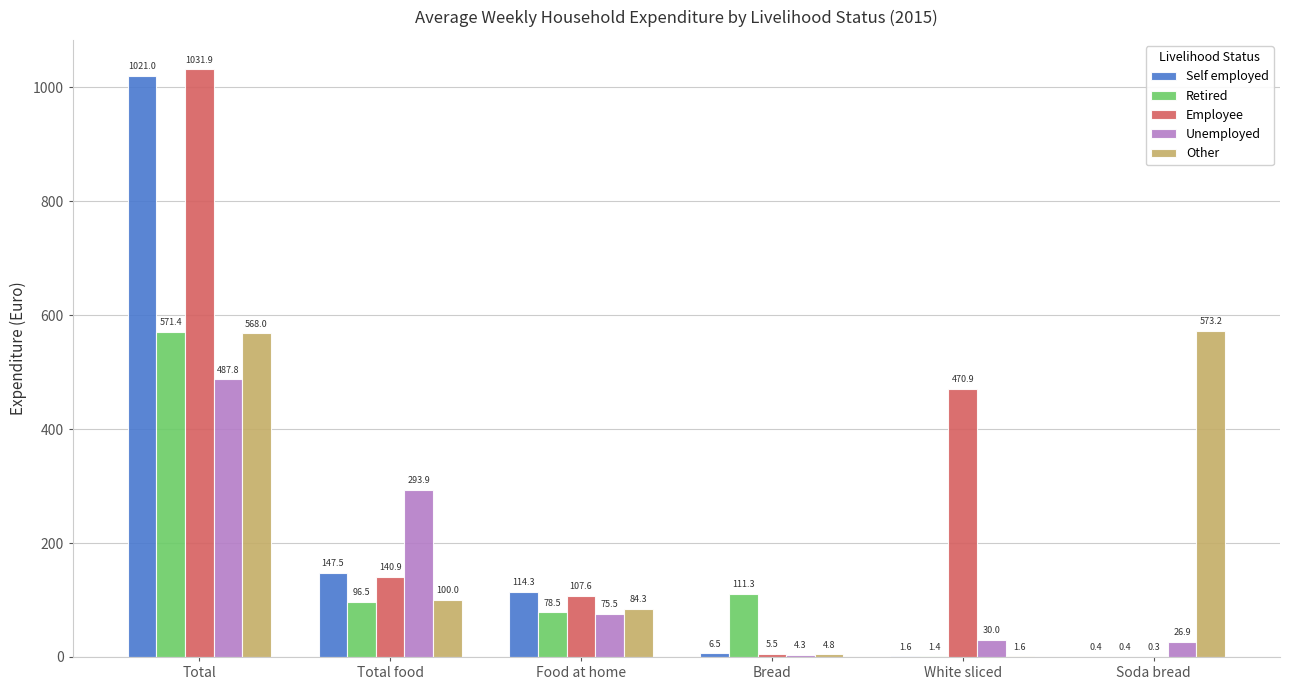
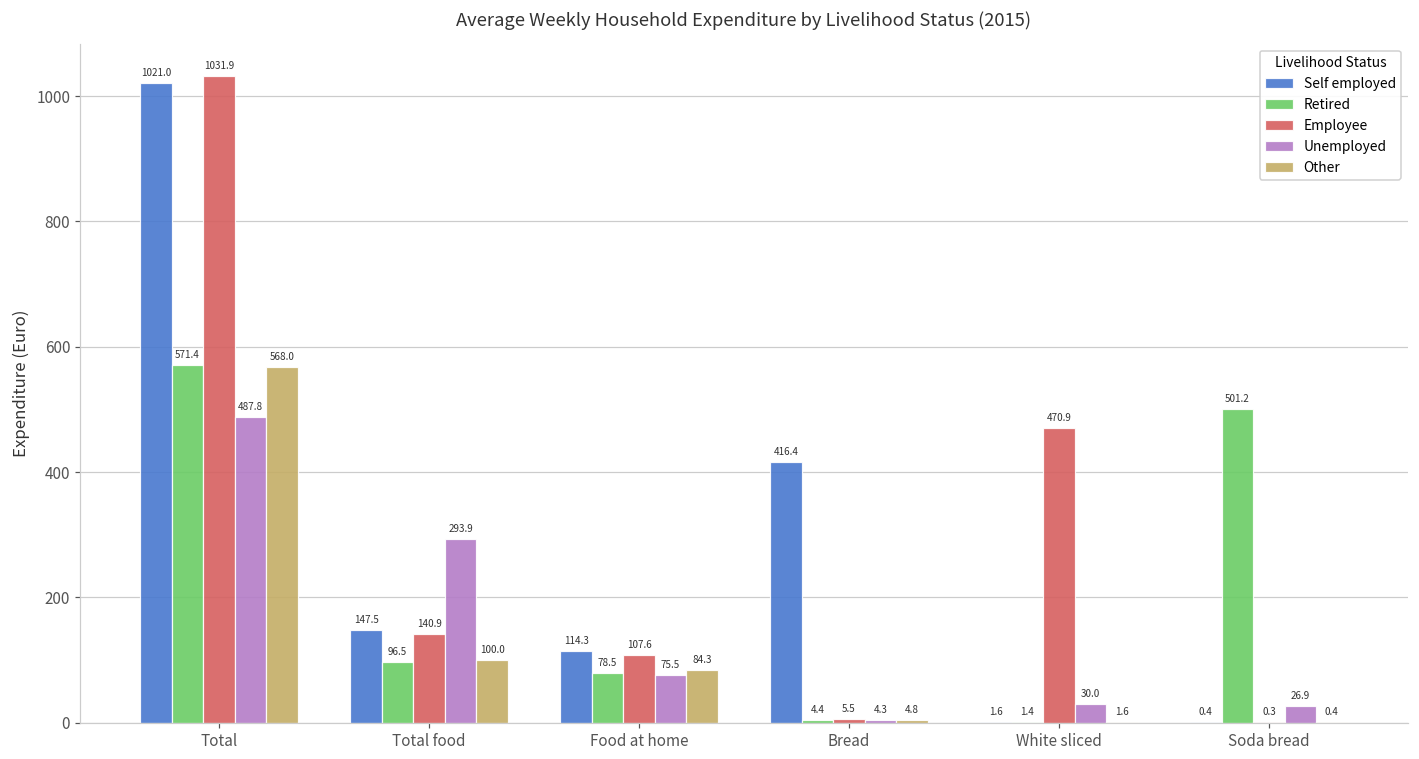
  {
    "Self employed": {
      "Total": 1021.0,
      "Total food": 147.5,
      "Food at home": 114.3,
-     "Bread": 6.5,
+     "Bread": 416.4,
      "White sliced": 1.6,
      "Soda bread": 0.4
    },
    "Retired": {
      "Total": 571.4,
      "Total food": 96.5,
      "Food at home": 78.5,
-     "Bread": 111.3,
+     "Bread": 4.4,
      "White sliced": 1.4,
-     "Soda bread": 0.4
+     "Soda bread": 501.2
    },
    "Employee": {
      "Total": 1031.9,
      "Total food": 140.9,
      "Food at home": 107.6,
      "Bread": 5.5,
      "White sliced": 470.9,
      "Soda bread": 0.3
    },
    "Unemployed": {
      "Total": 487.8,
      "Total food": 293.9,
      "Food at home": 75.5,
      "Bread": 4.3,
      "White sliced": 30.0,
      "Soda bread": 26.9
    },
    "Other": {
      "Total": 568.0,
      "Total food": 100.0,
      "Food at home": 84.3,
      "Bread": 4.8,
      "White sliced": 1.6,
-     "Soda bread": 573.2
+     "Soda bread": 0.4
    }
  }
